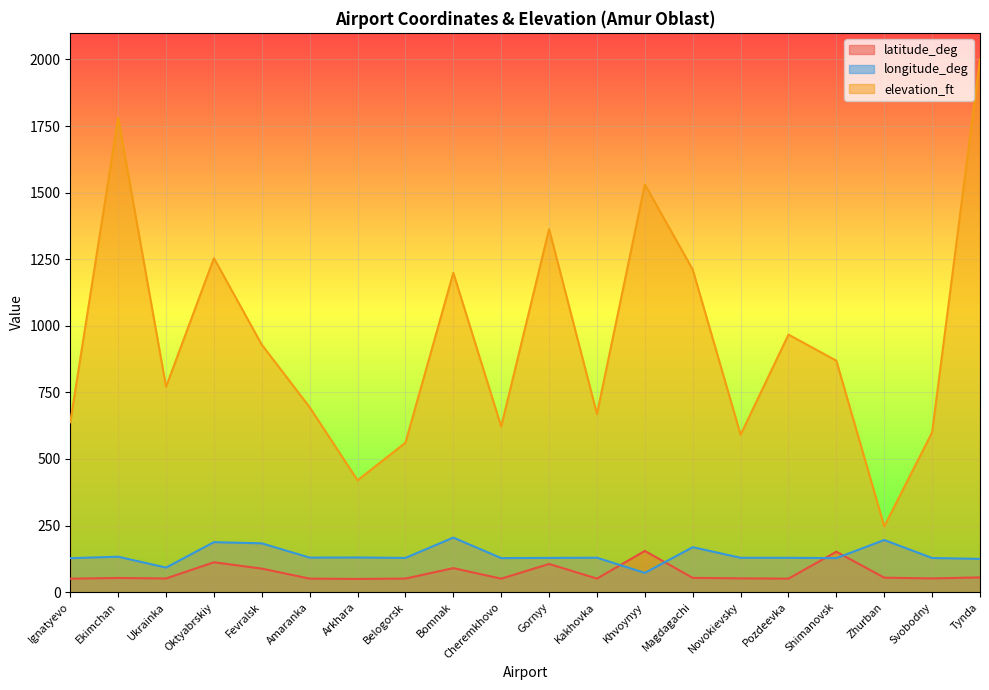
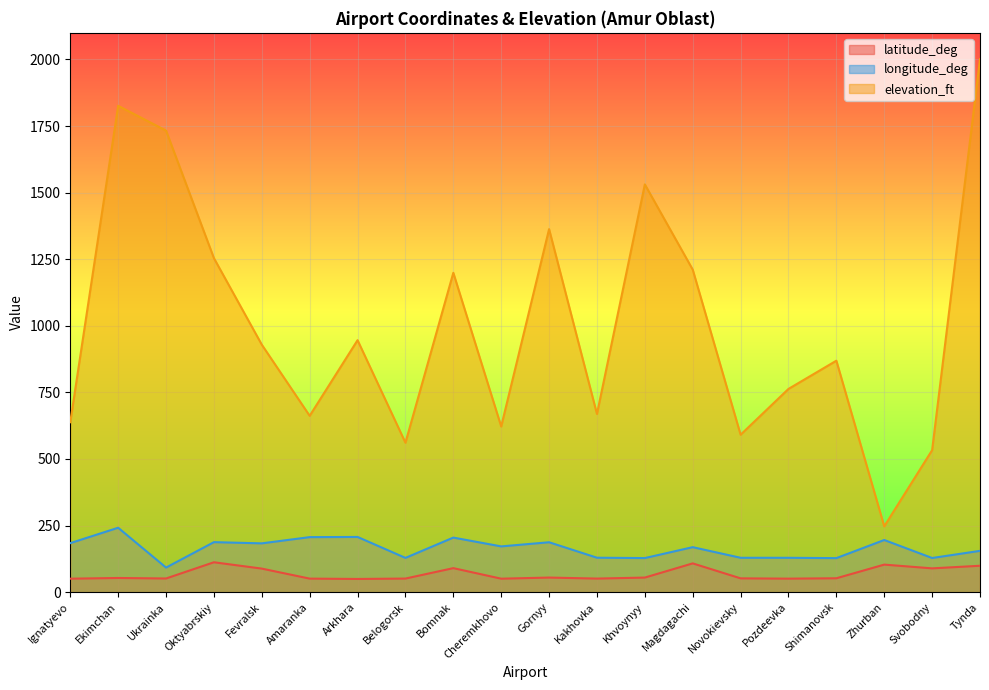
  {
    "latitude_deg": {
      "Ignatyevo": 50,
      "Ekimchan": 50,
      "Ukrainka": 50,
      "Oktyabrskiy": 110,
      "Fevralsk": 90,
      "Amaranka": 50,
      "Arkhara": 50,
      "Belogorsk": 50,
      "Bomnak": 90,
      "Cheremkhovo": 50,
-     "Gornyy": 110,
+     "Gornyy": 50,
      "Kakhovka": 50,
-     "Khvoynyy": 150,
-     "Magdagachi": 50,
+     "Khvoynyy": 50,
+     "Magdagachi": 110,
      "Novokievsky": 50,
      "Pozdeevka": 50,
-     "Shimanovsk": 150,
-     "Zhurban": 50,
-     "Svobodny": 50,
-     "Tynda": 60
+     "Shimanovsk": 50,
+     "Zhurban": 100,
+     "Svobodny": 90,
+     "Tynda": 100
    },
    "longitude_deg": {
-     "Ignatyevo": 130,
-     "Ekimchan": 130,
+     "Ignatyevo": 180,
+     "Ekimchan": 240,
      "Ukrainka": 90,
      "Oktyabrskiy": 190,
      "Fevralsk": 180,
-     "Amaranka": 130,
-     "Arkhara": 130,
+     "Amaranka": 210,
+     "Arkhara": 210,
      "Belogorsk": 130,
      "Bomnak": 200,
-     "Cheremkhovo": 130,
-     "Gornyy": 130,
+     "Cheremkhovo": 170,
+     "Gornyy": 190,
      "Kakhovka": 130,
-     "Khvoynyy": 70,
+     "Khvoynyy": 130,
      "Magdagachi": 170,
      "Novokievsky": 130,
      "Pozdeevka": 130,
      "Shimanovsk": 130,
      "Zhurban": 200,
      "Svobodny": 130,
-     "Tynda": 120
+     "Tynda": 150
    },
    "elevation_ft": {
      "Ignatyevo": 640,
-     "Ekimchan": 1780,
-     "Ukrainka": 770,
+     "Ekimchan": 1830,
+     "Ukrainka": 1730,
      "Oktyabrskiy": 1250,
      "Fevralsk": 930,
-     "Amaranka": 690,
-     "Arkhara": 420,
+     "Amaranka": 660,
+     "Arkhara": 950,
      "Belogorsk": 560,
      "Bomnak": 1200,
      "Cheremkhovo": 620,
      "Gornyy": 1360,
      "Kakhovka": 670,
      "Khvoynyy": 1530,
      "Magdagachi": 1210,
      "Novokievsky": 590,
-     "Pozdeevka": 970,
+     "Pozdeevka": 760,
      "Shimanovsk": 870,
      "Zhurban": 250,
-     "Svobodny": 600,
+     "Svobodny": 530,
      "Tynda": 2000
    }
  }
